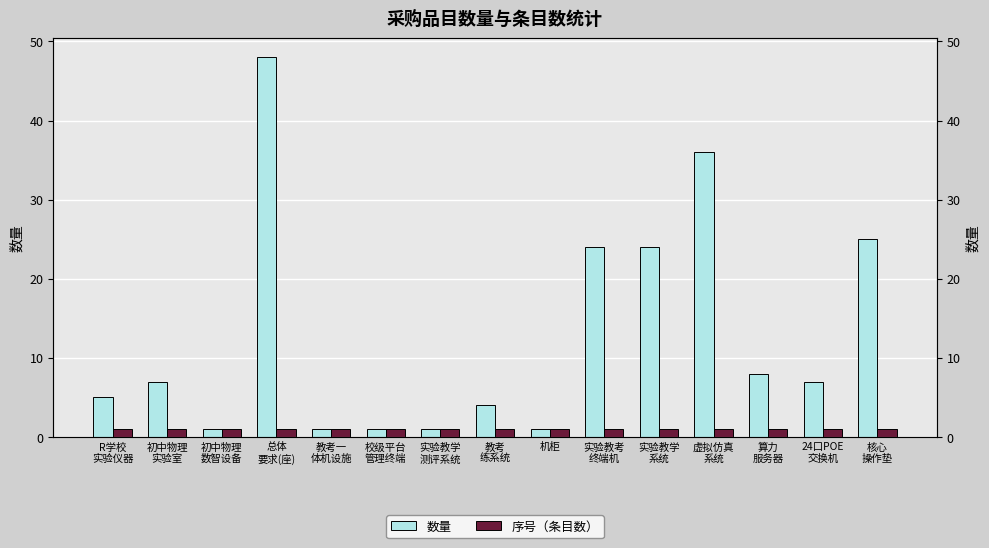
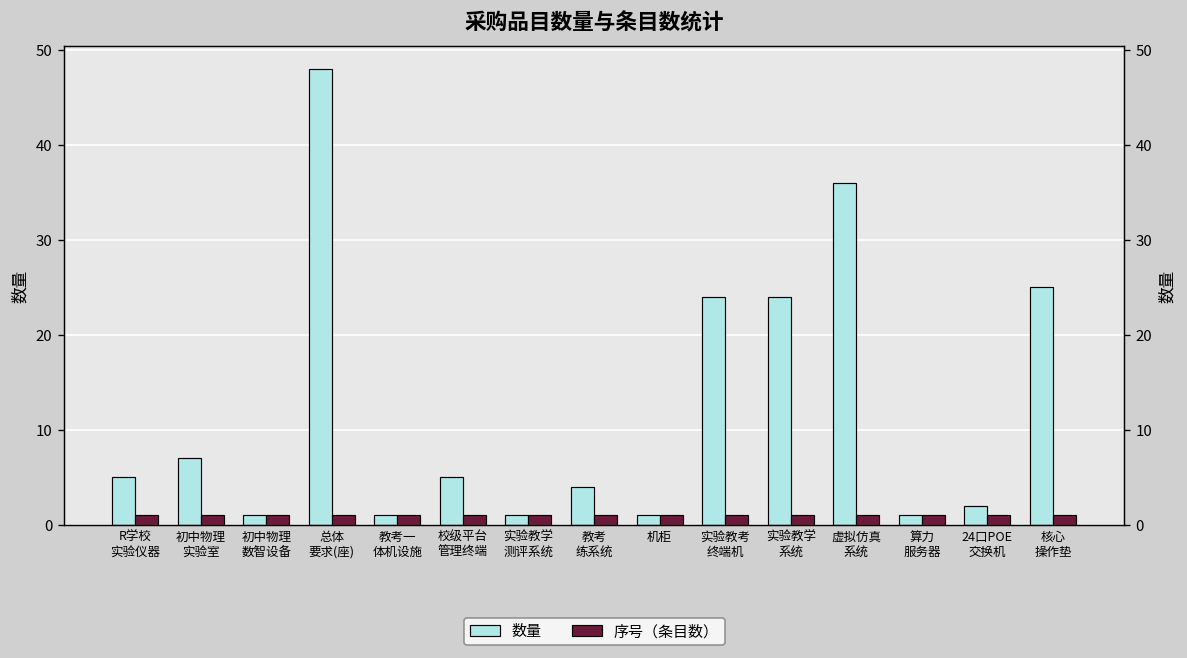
  {
    "数量": {
      "R学校 实验仪器": 5,
      "初中物理 实验室": 7,
      "初中物理 数智设备": 1,
      "总体 要求(座)": 48,
      "教考一 体机设施": 1,
-     "校级平台 管理终端": 1,
+     "校级平台 管理终端": 5,
      "实验教学 测评系统": 1,
      "教考 练系统": 4,
      "机柜": 1,
      "实验教考 终端机": 24,
      "实验教学 系统": 24,
      "虚拟仿真 系统": 36,
-     "算力 服务器": 8,
-     "24口POE 交换机": 7,
+     "算力 服务器": 1,
+     "24口POE 交换机": 2,
      "核心 操作垫": 25
    },
    "序号（条目数）": {
      "R学校 实验仪器": 1,
      "初中物理 实验室": 1,
      "初中物理 数智设备": 1,
      "总体 要求(座)": 1,
      "教考一 体机设施": 1,
      "校级平台 管理终端": 1,
      "实验教学 测评系统": 1,
      "教考 练系统": 1,
      "机柜": 1,
      "实验教考 终端机": 1,
      "实验教学 系统": 1,
      "虚拟仿真 系统": 1,
      "算力 服务器": 1,
      "24口POE 交换机": 1,
      "核心 操作垫": 1
    }
  }
